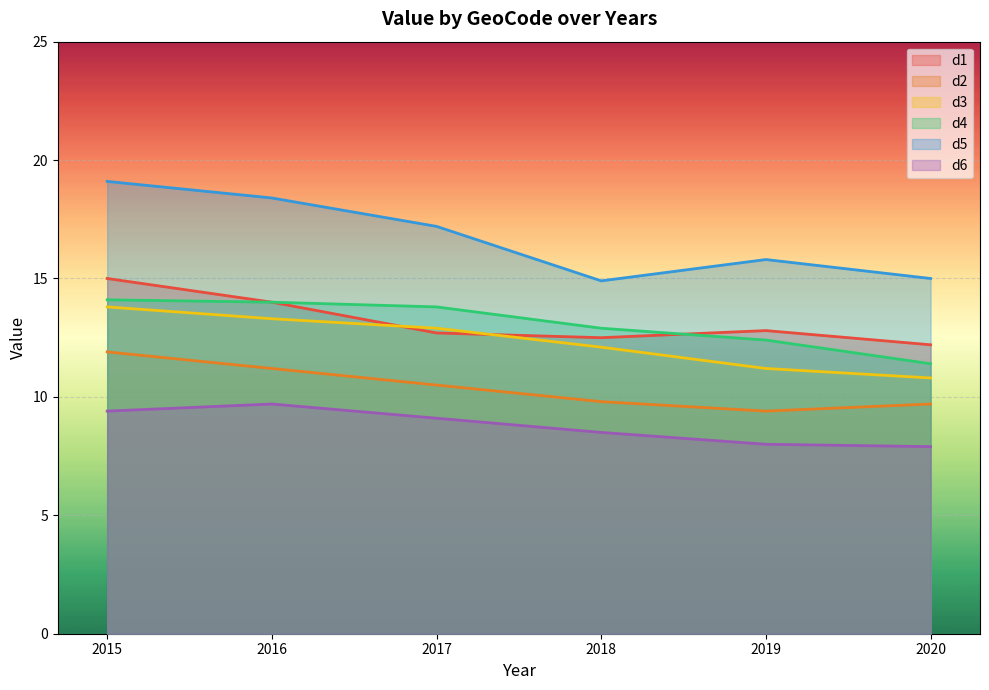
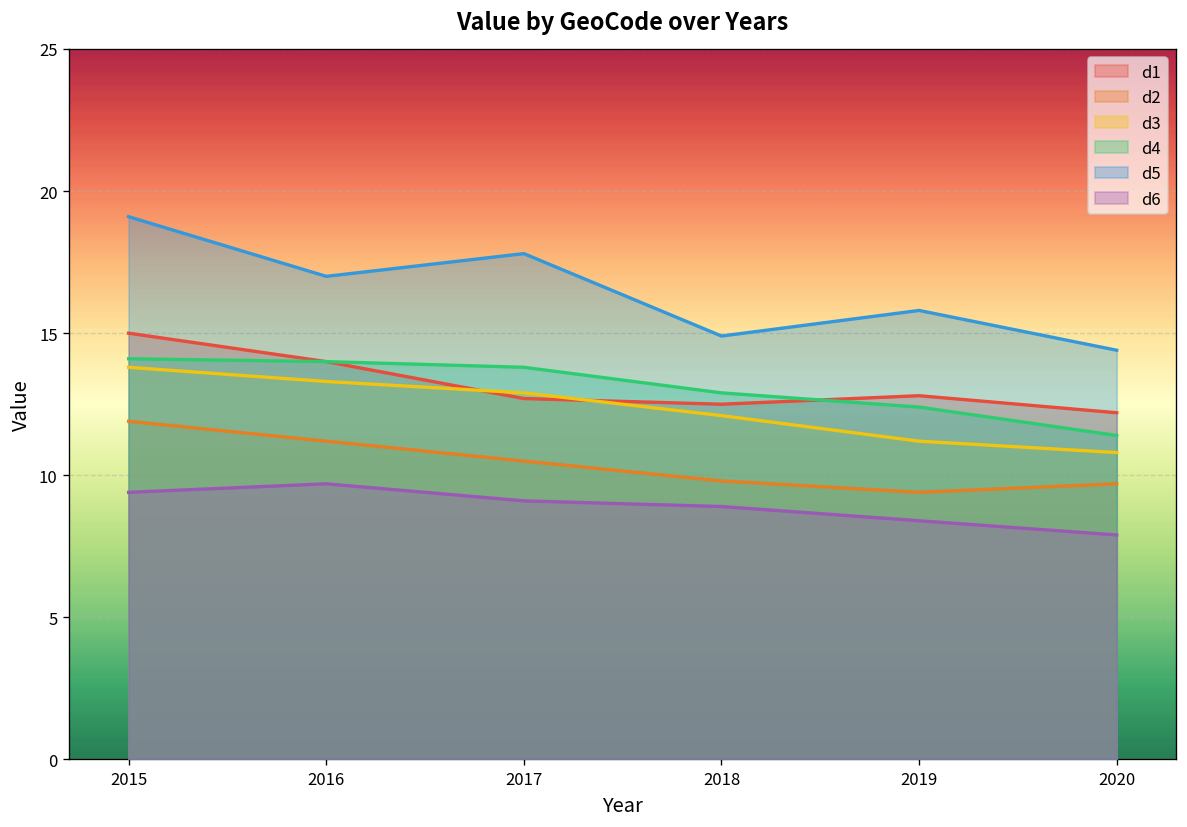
  {
    "d4": {
      "2015": 14.1,
      "2017": 13.8,
      "2018": 12.9,
      "2019": 12.4,
      "2020": 11.4
    },
    "d5": {
      "2015": 19.1,
-     "2016": 18.4,
-     "2017": 17.2,
+     "2016": 17.0,
+     "2017": 17.8,
      "2018": 14.9,
      "2019": 15.8,
-     "2020": 15.0
+     "2020": 14.4
    },
    "d6": {
      "2015": 9.4,
      "2016": 9.7,
      "2017": 9.1,
-     "2018": 8.5,
-     "2019": 8.0,
+     "2018": 8.9,
+     "2019": 8.4,
      "2020": 7.9
    }
  }
